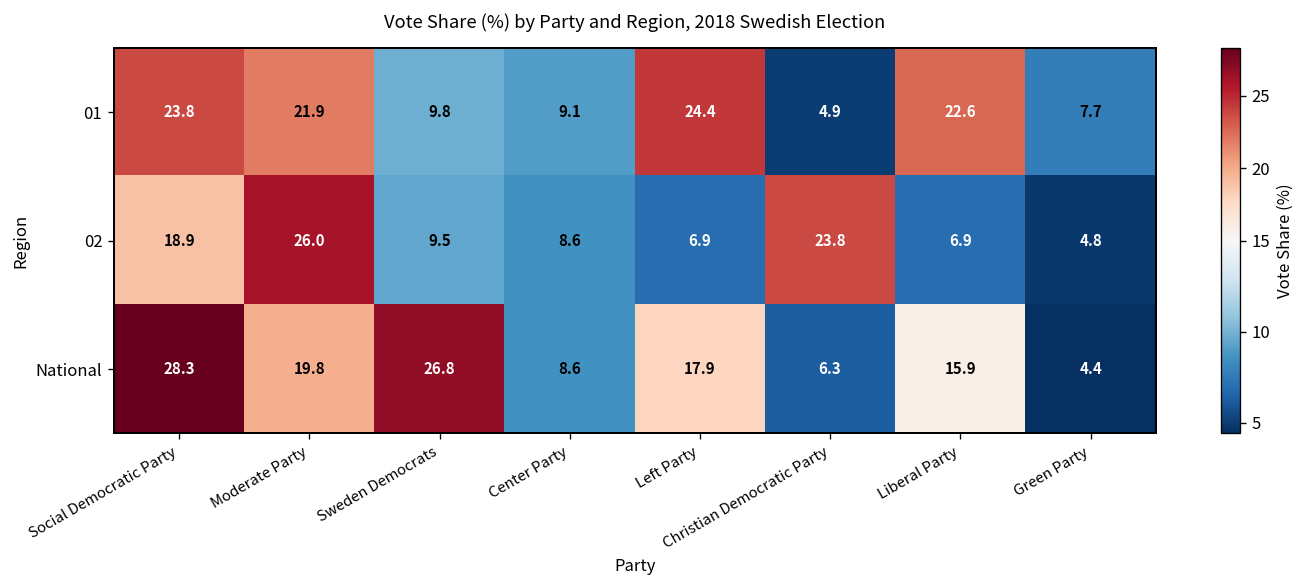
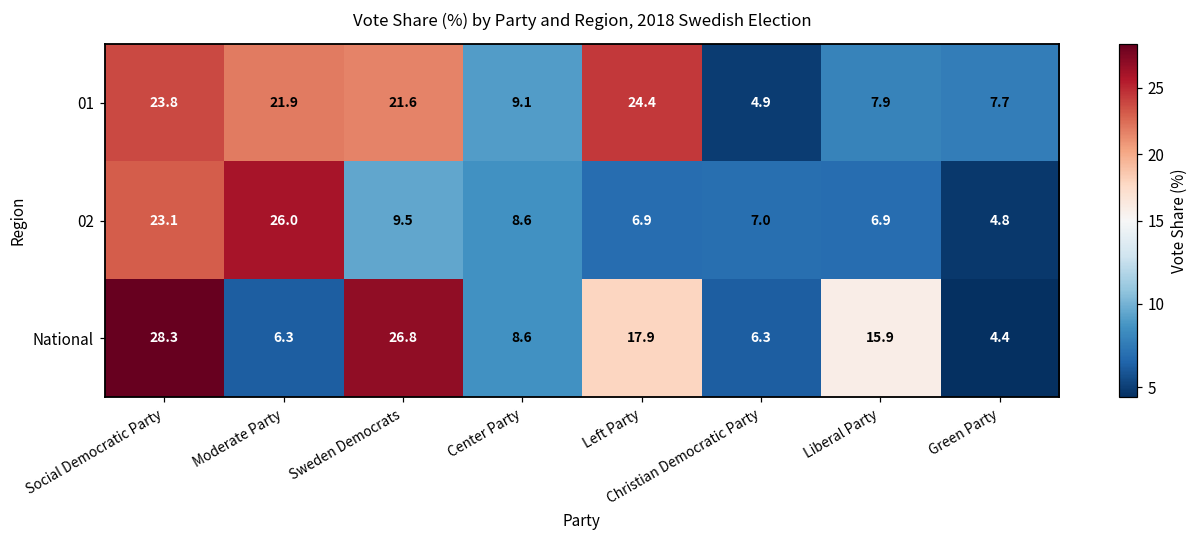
  {
    "01": {
      "Social Democratic Party": 23.8,
      "Moderate Party": 21.9,
-     "Sweden Democrats": 9.8,
+     "Sweden Democrats": 21.6,
      "Center Party": 9.1,
      "Left Party": 24.4,
      "Christian Democratic Party": 4.9,
-     "Liberal Party": 22.6,
+     "Liberal Party": 7.9,
      "Green Party": 7.7
    },
    "02": {
-     "Social Democratic Party": 18.9,
+     "Social Democratic Party": 23.1,
      "Moderate Party": 26.0,
      "Sweden Democrats": 9.5,
      "Center Party": 8.6,
      "Left Party": 6.9,
-     "Christian Democratic Party": 23.8,
+     "Christian Democratic Party": 7.0,
      "Liberal Party": 6.9,
      "Green Party": 4.8
    },
    "National": {
      "Social Democratic Party": 28.3,
-     "Moderate Party": 19.8,
+     "Moderate Party": 6.3,
      "Sweden Democrats": 26.8,
      "Center Party": 8.6,
      "Left Party": 17.9,
      "Christian Democratic Party": 6.3,
      "Liberal Party": 15.9,
      "Green Party": 4.4
    }
  }
